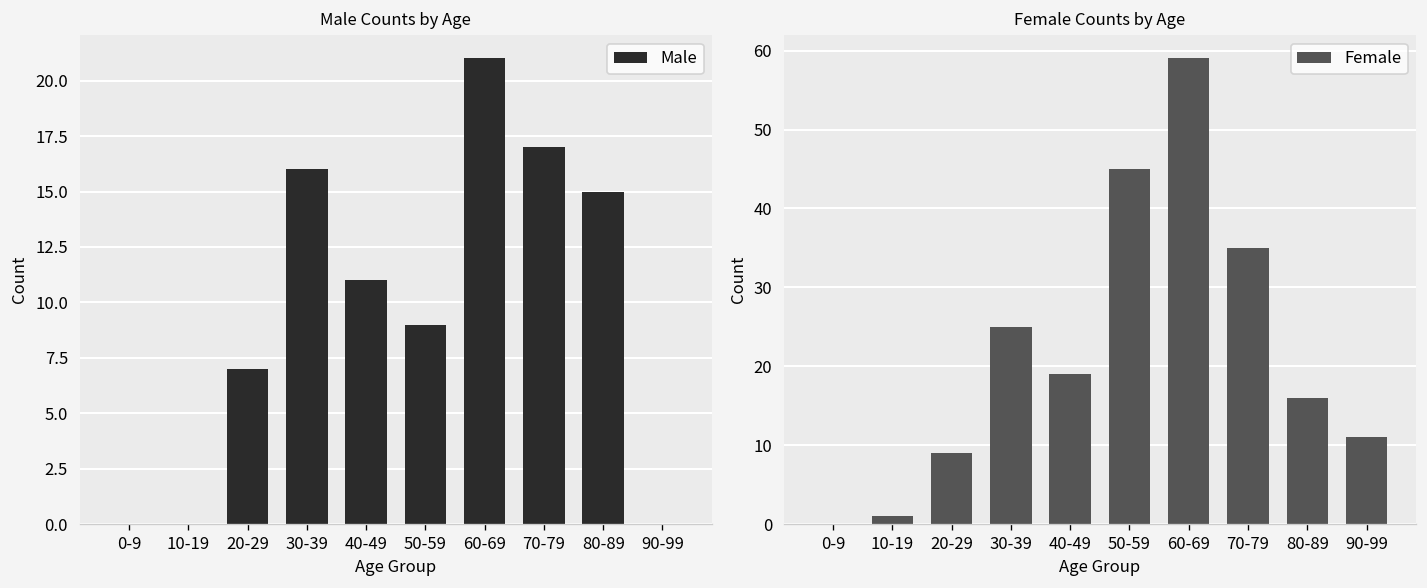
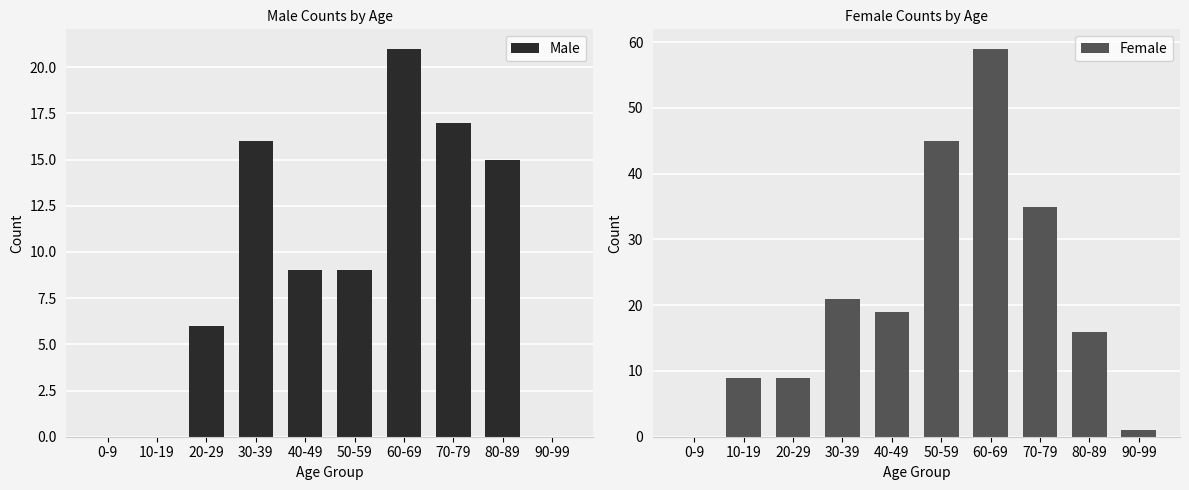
  {
    "Male Counts by Age": {
      "0-9": 0,
      "10-19": 0,
-     "20-29": 7,
+     "20-29": 6,
      "30-39": 16,
-     "40-49": 11,
+     "40-49": 9,
      "50-59": 9,
      "60-69": 21,
      "70-79": 17,
      "80-89": 15,
      "90-99": 0
    },
    "Female Counts by Age": {
      "0-9": 0,
-     "10-19": 1,
+     "10-19": 9,
      "20-29": 9,
-     "30-39": 25,
+     "30-39": 21,
      "40-49": 19,
      "50-59": 45,
      "60-69": 59,
      "70-79": 35,
      "80-89": 16,
-     "90-99": 11
+     "90-99": 1
    }
  }
